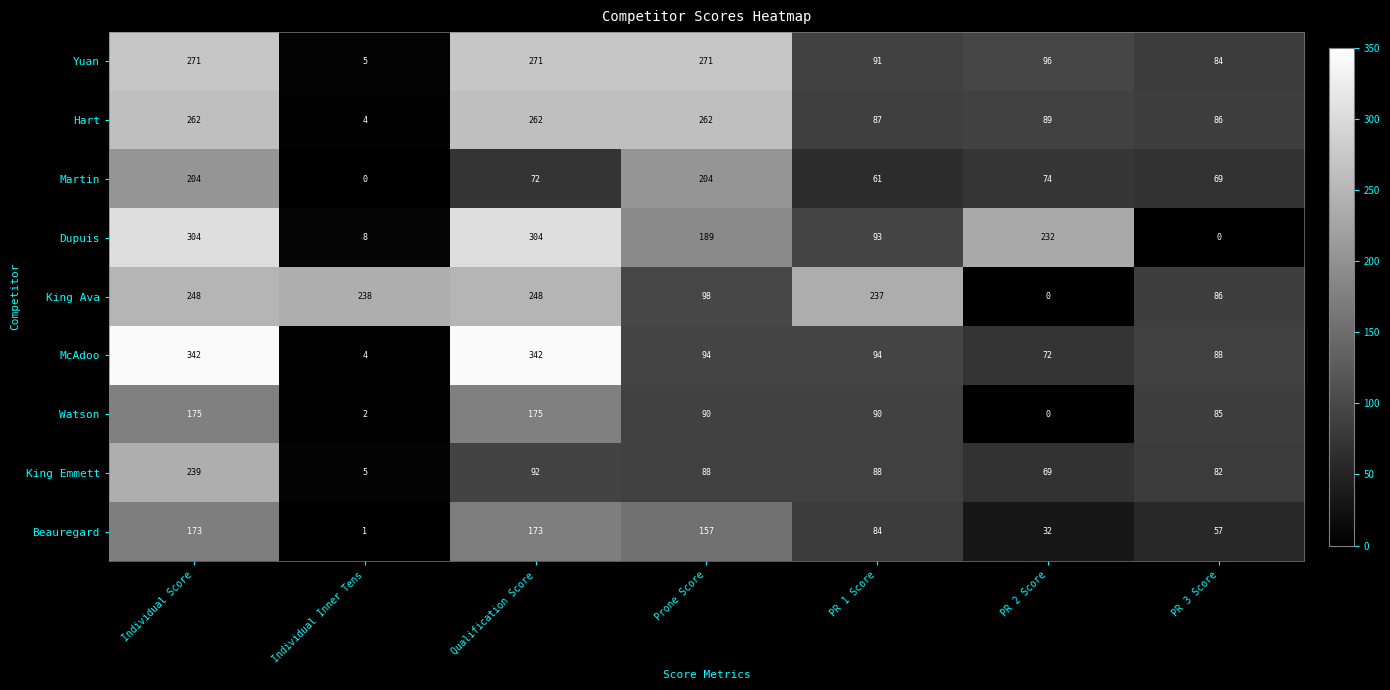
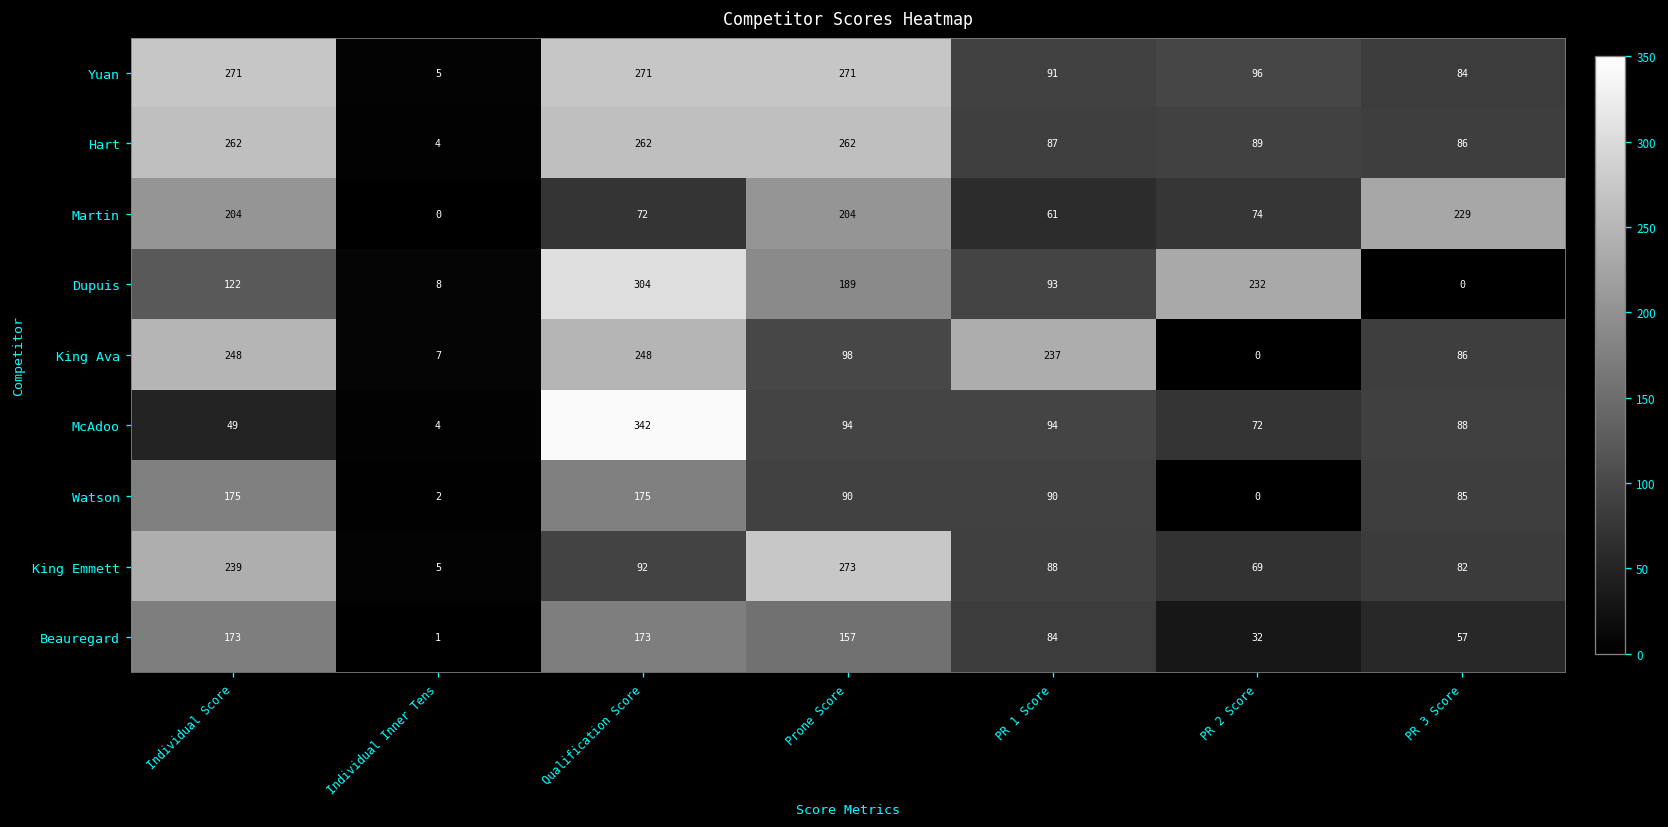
  {
    "Yuan": {
      "Individual Score": 271,
      "Individual Inner Tens": 5,
      "Qualification Score": 271,
      "Prone Score": 271,
      "PR 1 Score": 91,
      "PR 2 Score": 96,
      "PR 3 Score": 84
    },
    "Hart": {
      "Individual Score": 262,
      "Individual Inner Tens": 4,
      "Qualification Score": 262,
      "Prone Score": 262,
      "PR 1 Score": 87,
      "PR 2 Score": 89,
      "PR 3 Score": 86
    },
    "Martin": {
      "Individual Score": 204,
      "Individual Inner Tens": 0,
      "Qualification Score": 72,
      "Prone Score": 204,
      "PR 1 Score": 61,
      "PR 2 Score": 74,
-     "PR 3 Score": 69
+     "PR 3 Score": 229
    },
    "Dupuis": {
-     "Individual Score": 304,
+     "Individual Score": 122,
      "Individual Inner Tens": 8,
      "Qualification Score": 304,
      "Prone Score": 189,
      "PR 1 Score": 93,
      "PR 2 Score": 232,
      "PR 3 Score": 0
    },
    "King Ava": {
      "Individual Score": 248,
-     "Individual Inner Tens": 238,
+     "Individual Inner Tens": 7,
      "Qualification Score": 248,
      "Prone Score": 98,
      "PR 1 Score": 237,
      "PR 2 Score": 0,
      "PR 3 Score": 86
    },
    "McAdoo": {
-     "Individual Score": 342,
+     "Individual Score": 49,
      "Individual Inner Tens": 4,
      "Qualification Score": 342,
      "Prone Score": 94,
      "PR 1 Score": 94,
      "PR 2 Score": 72,
      "PR 3 Score": 88
    },
    "Watson": {
      "Individual Score": 175,
      "Individual Inner Tens": 2,
      "Qualification Score": 175,
      "Prone Score": 90,
      "PR 1 Score": 90,
      "PR 2 Score": 0,
      "PR 3 Score": 85
    },
    "King Emmett": {
      "Individual Score": 239,
      "Individual Inner Tens": 5,
      "Qualification Score": 92,
-     "Prone Score": 88,
+     "Prone Score": 273,
      "PR 1 Score": 88,
      "PR 2 Score": 69,
      "PR 3 Score": 82
    },
    "Beauregard": {
      "Individual Score": 173,
      "Individual Inner Tens": 1,
      "Qualification Score": 173,
      "Prone Score": 157,
      "PR 1 Score": 84,
      "PR 2 Score": 32,
      "PR 3 Score": 57
    }
  }
